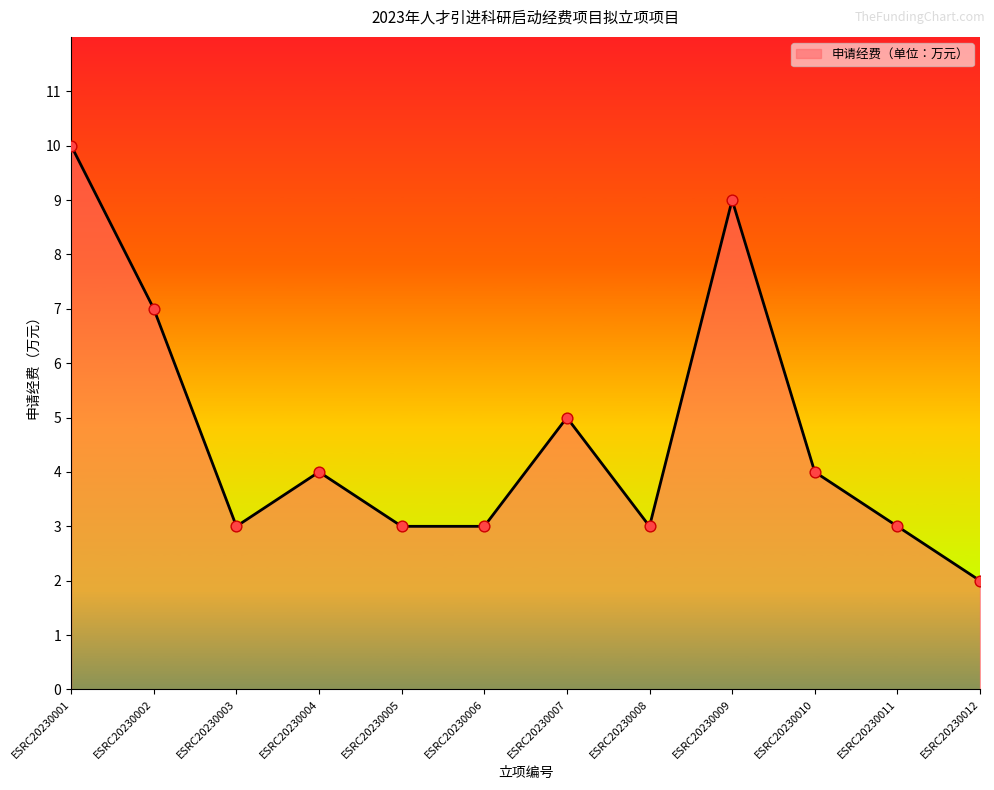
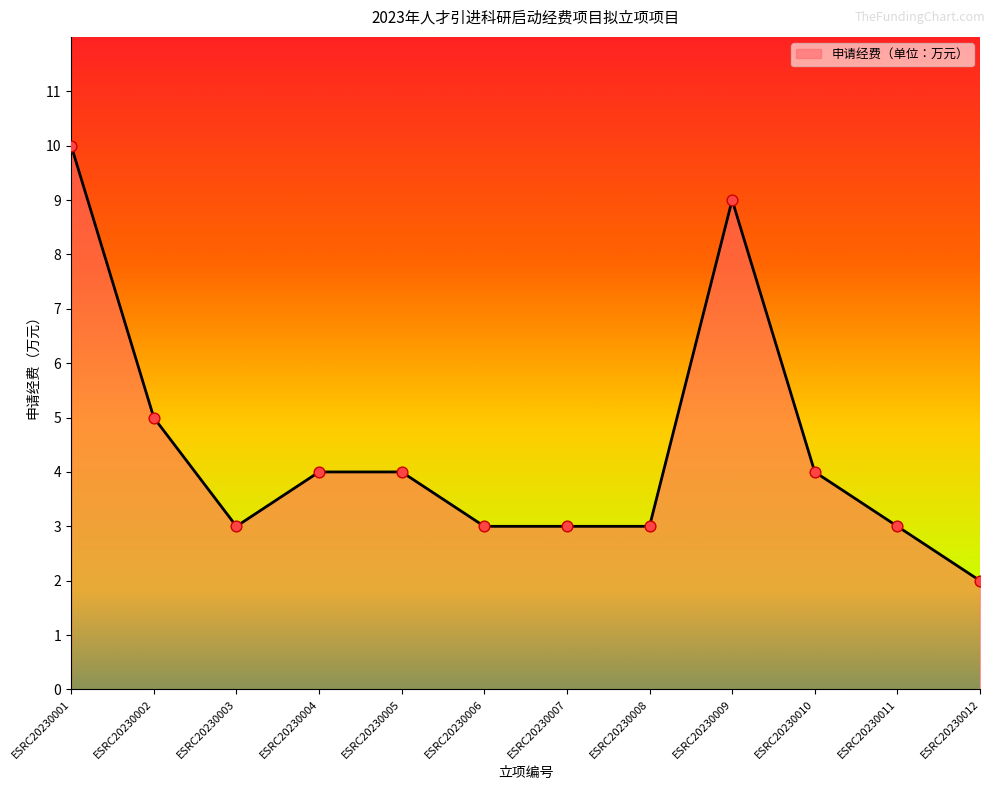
  {
    "ESRC20230001": 10,
-   "ESRC20230002": 7,
+   "ESRC20230002": 5,
    "ESRC20230003": 3,
    "ESRC20230004": 4,
-   "ESRC20230005": 3,
+   "ESRC20230005": 4,
    "ESRC20230006": 3,
-   "ESRC20230007": 5,
+   "ESRC20230007": 3,
    "ESRC20230008": 3,
    "ESRC20230009": 9,
    "ESRC20230010": 4,
    "ESRC20230011": 3,
    "ESRC20230012": 2
  }
